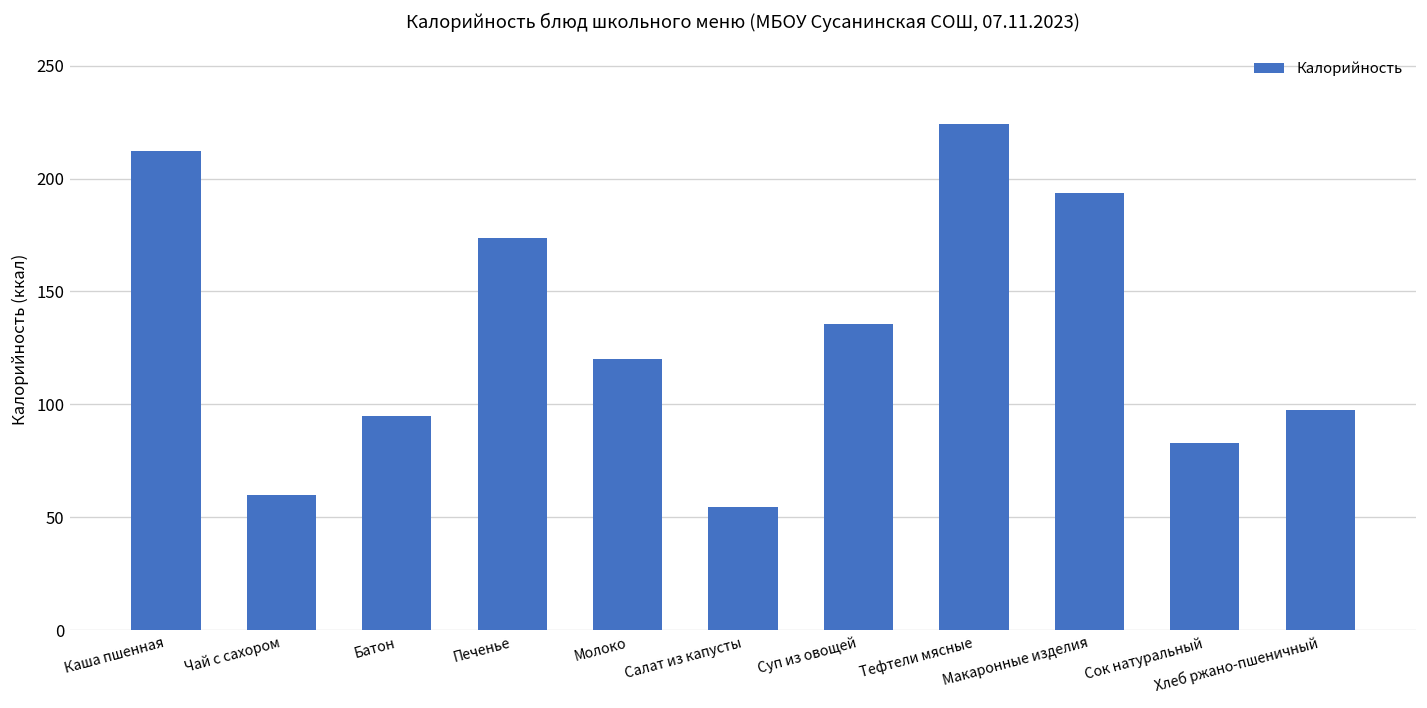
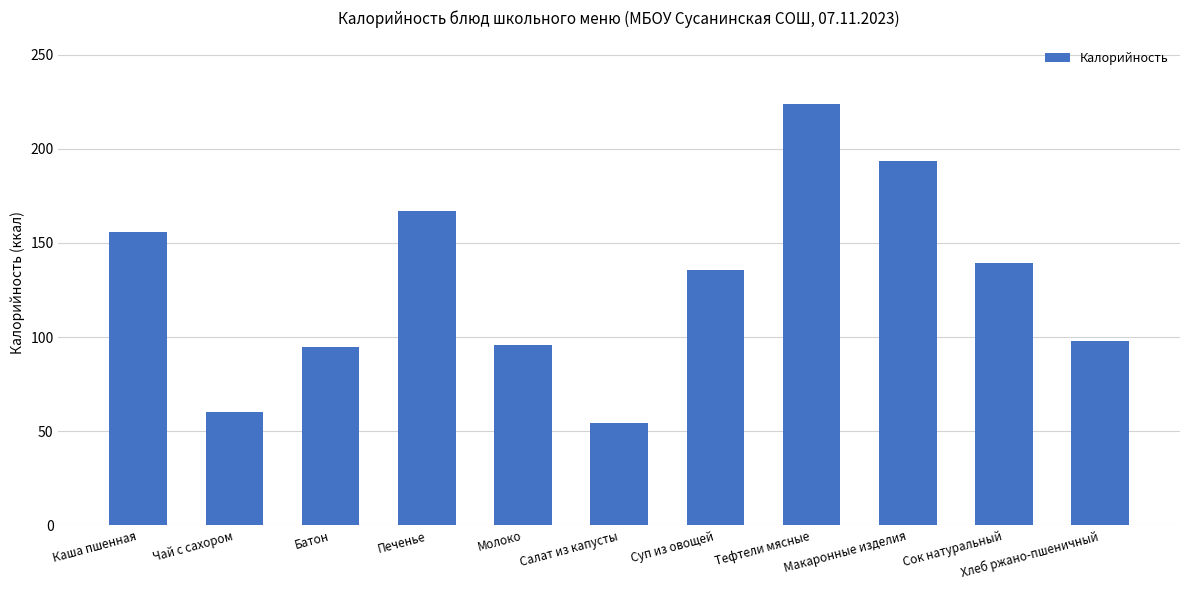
  {
-   "Каша пшенная": 212,
+   "Каша пшенная": 156,
    "Чай с сахором": 60,
    "Батон": 95,
-   "Печенье": 174,
-   "Молоко": 120,
+   "Печенье": 167,
+   "Молоко": 96,
    "Салат из капусты": 54,
    "Суп из овощей": 135,
    "Тефтели мясные": 224,
    "Макаронные изделия": 194,
-   "Сок натуральный": 83,
+   "Сок натуральный": 139,
    "Хлеб ржано-пшеничный": 98
  }
